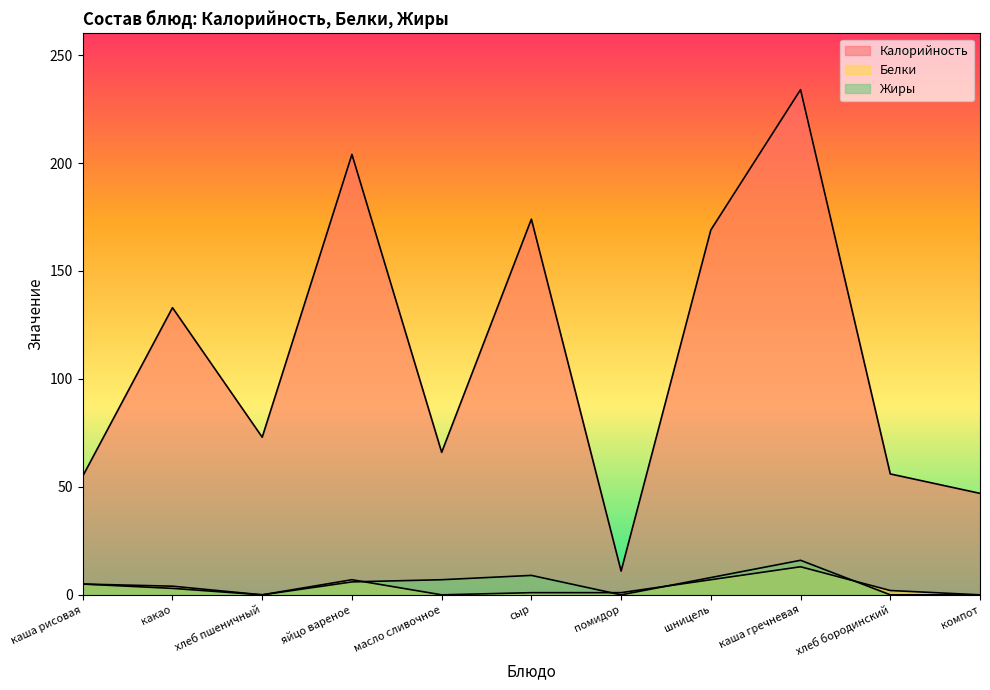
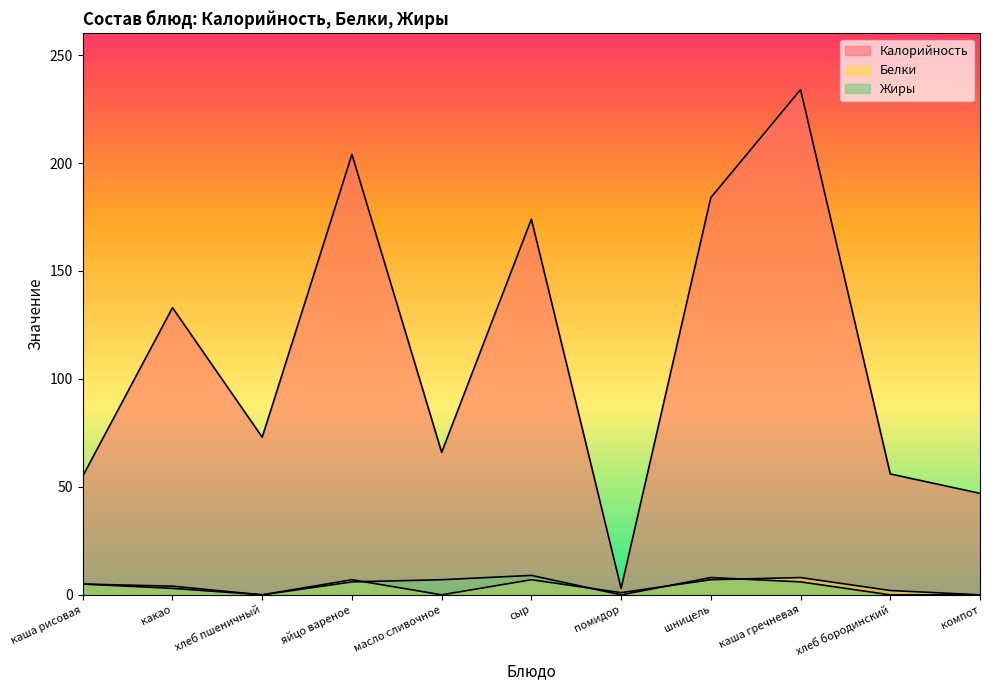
  {
    "Калорийность": {
      "каша рисовая": 55,
      "какао": 133,
      "хлеб пшеничный": 73,
      "яйцо вареное": 204,
      "масло сливочное": 66,
      "сыр": 174,
-     "помидор": 11,
-     "шницель": 169,
+     "помидор": 3,
+     "шницель": 184,
      "каша гречневая": 234,
      "хлеб бородинский": 56,
      "компот": 47
    },
    "Белки": {
      "масло сливочное": 0,
-     "сыр": 1,
-     "каша гречневая": 13,
+     "сыр": 7,
+     "каша гречневая": 8,
      "хлеб бородинский": 2
    },
    "Жиры": {
      "масло сливочное": 7,
      "сыр": 9,
-     "каша гречневая": 16,
+     "каша гречневая": 6,
      "хлеб бородинский": 0
    }
  }
